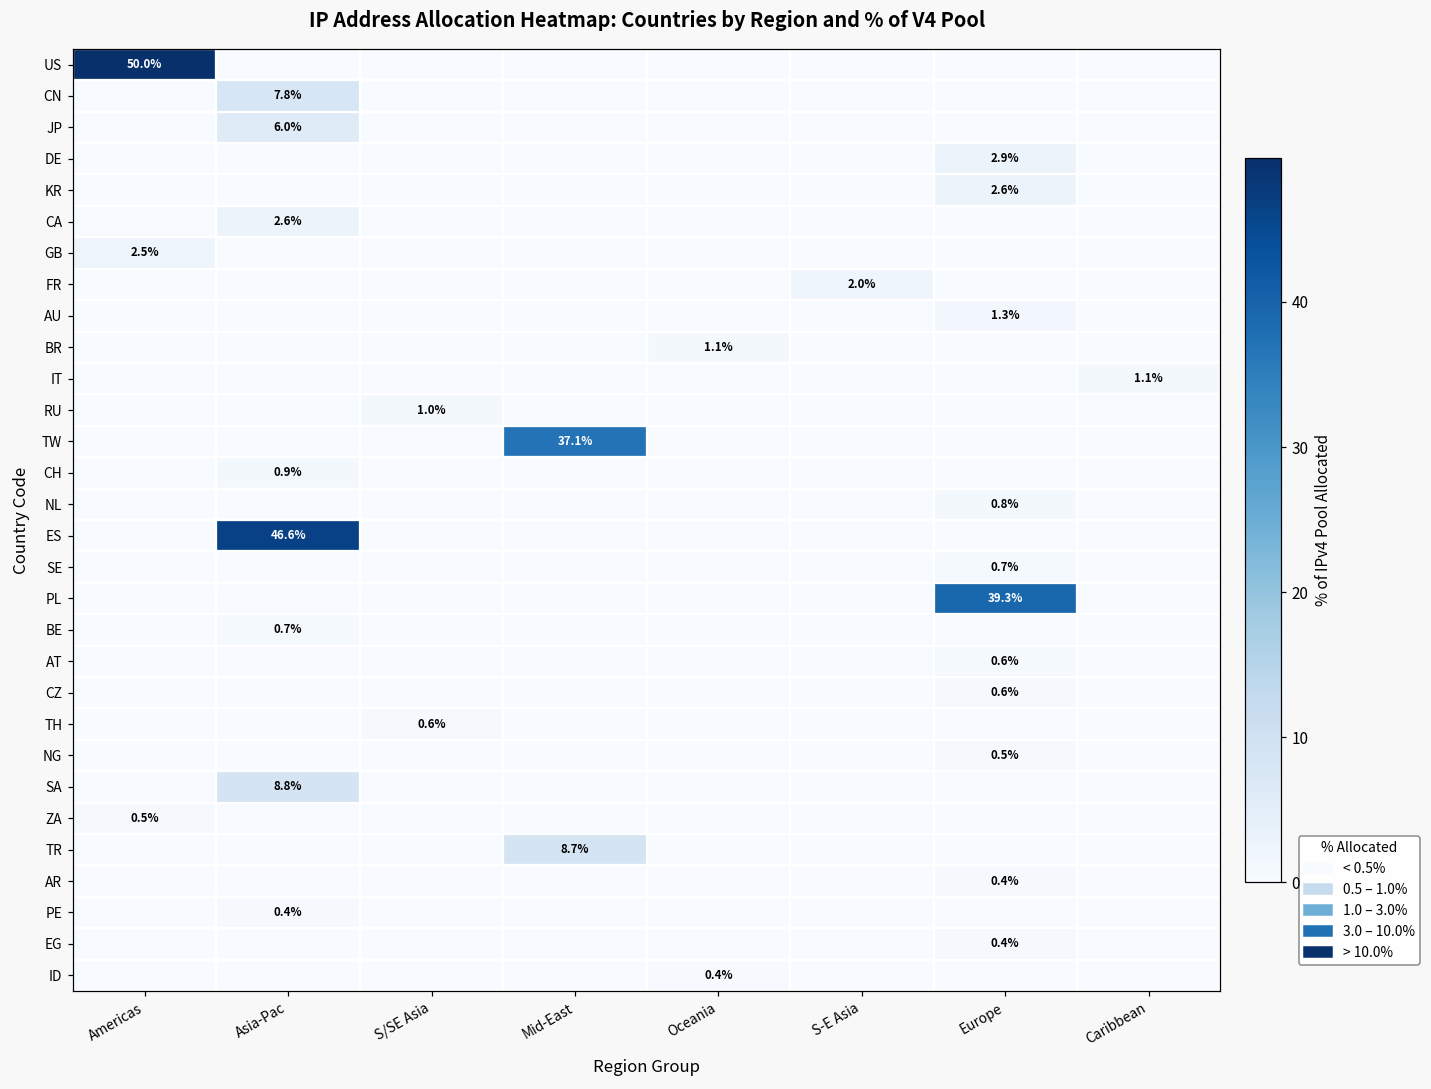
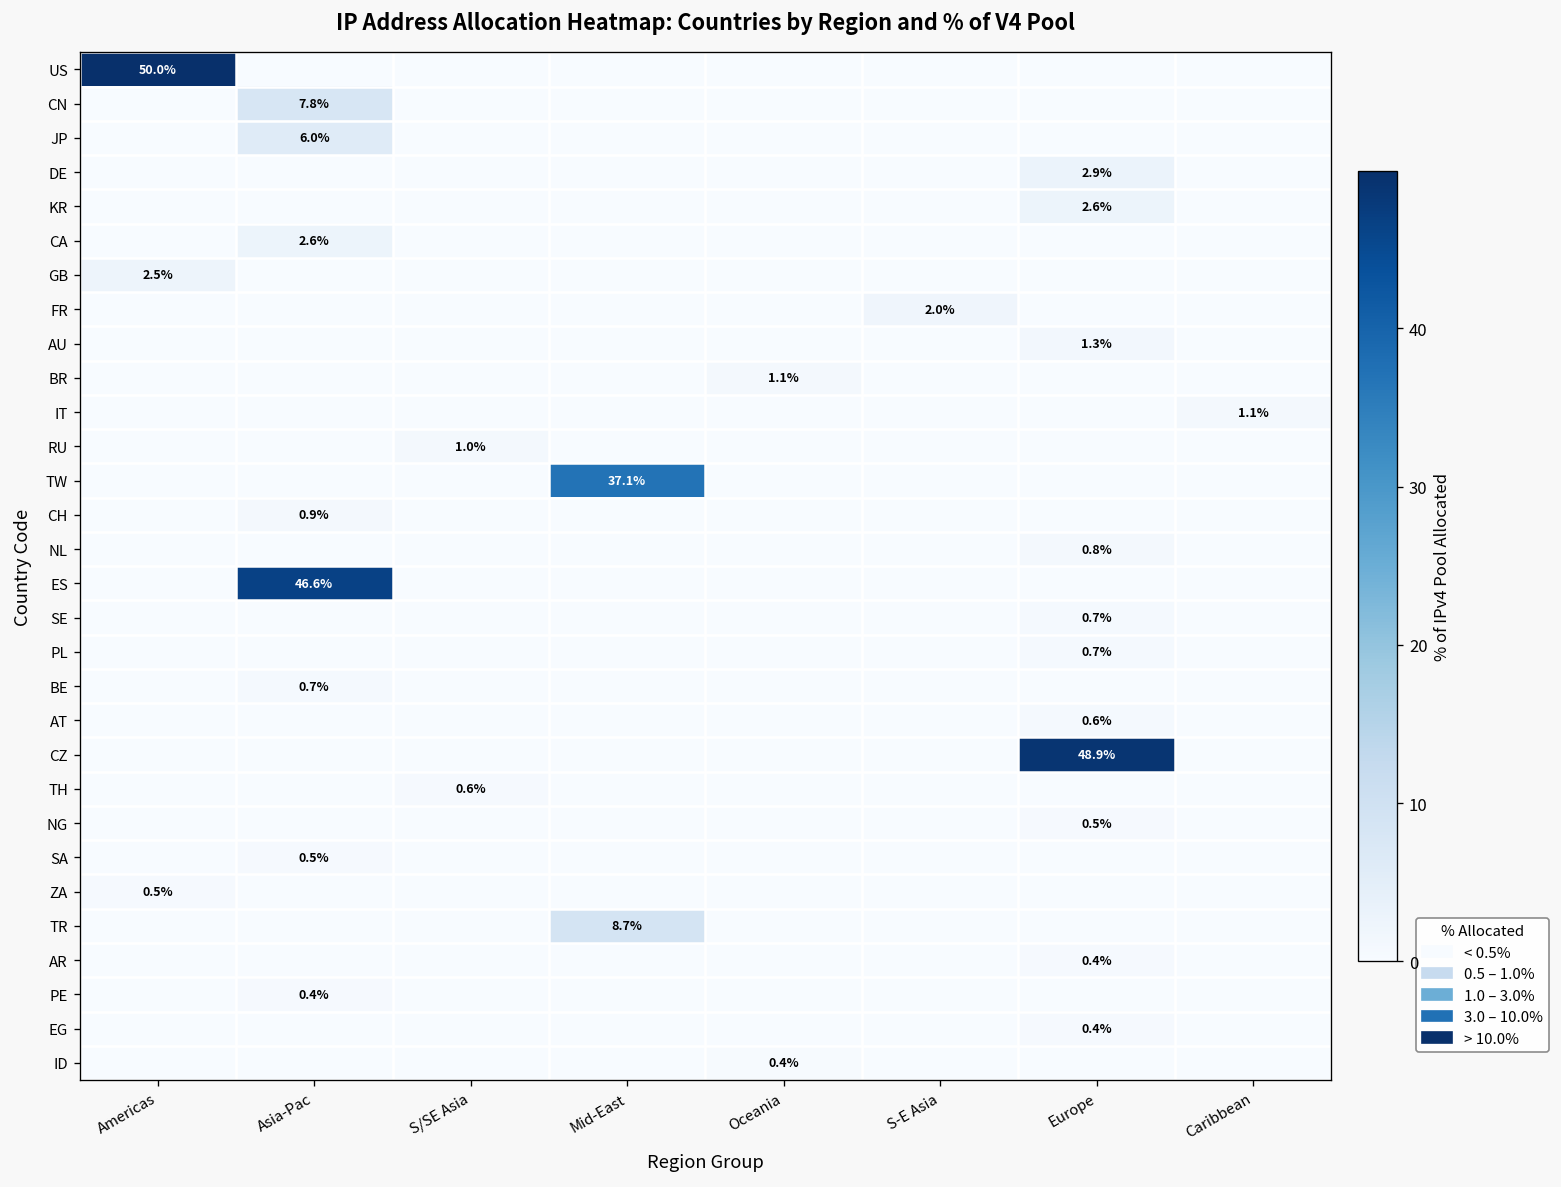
  {
    "US": {
      "Americas": "50.0%"
    },
    "CN": {
      "Asia-Pac": "7.8%"
    },
    "JP": {
      "Asia-Pac": "6.0%"
    },
    "DE": {
      "Europe": "2.9%"
    },
    "KR": {
      "Europe": "2.6%"
    },
    "CA": {
      "Asia-Pac": "2.6%"
    },
    "GB": {
      "Americas": "2.5%"
    },
    "FR": {
      "S-E Asia": "2.0%"
    },
    "AU": {
      "Europe": "1.3%"
    },
    "BR": {
      "Oceania": "1.1%"
    },
    "IT": {
      "Caribbean": "1.1%"
    },
    "RU": {
      "S/SE Asia": "1.0%"
    },
    "TW": {
      "Mid-East": "37.1%"
    },
    "CH": {
      "Asia-Pac": "0.9%"
    },
    "NL": {
      "Europe": "0.8%"
    },
    "ES": {
      "Asia-Pac": "46.6%"
    },
    "SE": {
      "Europe": "0.7%"
    },
    "PL": {
-     "Europe": "39.3%"
+     "Europe": "0.7%"
    },
    "BE": {
      "Asia-Pac": "0.7%"
    },
    "AT": {
      "Europe": "0.6%"
    },
    "CZ": {
-     "Europe": "0.6%"
+     "Europe": "48.9%"
    },
    "TH": {
      "S/SE Asia": "0.6%"
    },
    "NG": {
      "Europe": "0.5%"
    },
    "SA": {
-     "Asia-Pac": "8.8%"
+     "Asia-Pac": "0.5%"
    },
    "ZA": {
      "Americas": "0.5%"
    },
    "TR": {
      "Mid-East": "8.7%"
    },
    "AR": {
      "Europe": "0.4%"
    },
    "PE": {
      "Asia-Pac": "0.4%"
    },
    "EG": {
      "Europe": "0.4%"
    },
    "ID": {
      "Oceania": "0.4%"
    }
  }
